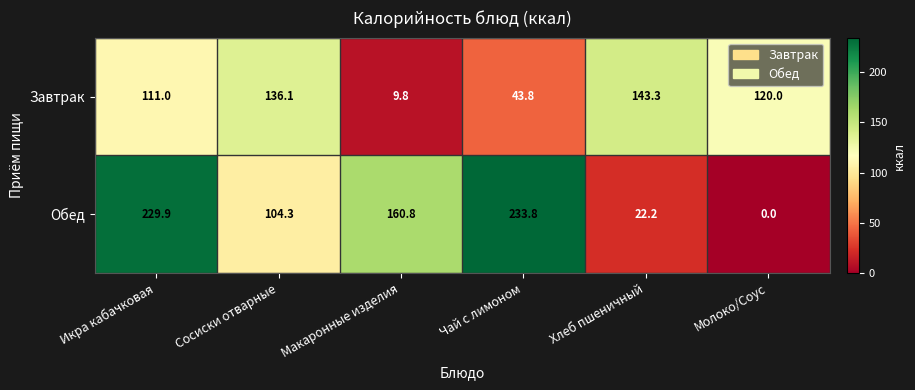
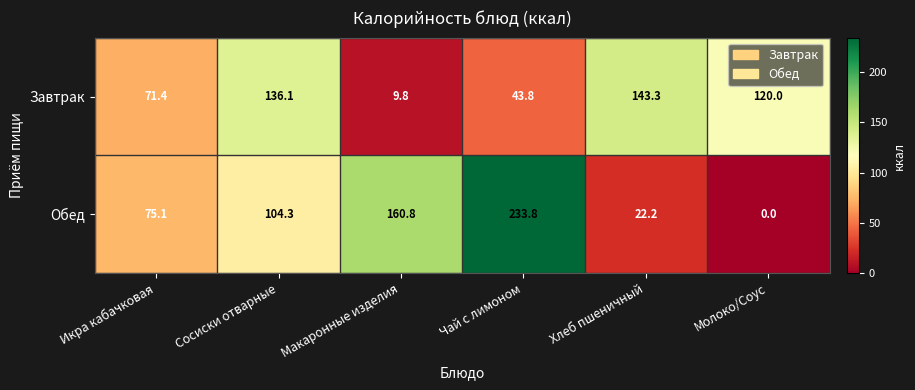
  {
    "Завтрак": {
-     "Икра кабачковая": 111.0,
+     "Икра кабачковая": 71.4,
      "Сосиски отварные": 136.1,
      "Макаронные изделия": 9.8,
      "Чай с лимоном": 43.8,
      "Хлеб пшеничный": 143.3,
      "Молоко/Соус": 120.0
    },
    "Обед": {
-     "Икра кабачковая": 229.9,
+     "Икра кабачковая": 75.1,
      "Сосиски отварные": 104.3,
      "Макаронные изделия": 160.8,
      "Чай с лимоном": 233.8,
      "Хлеб пшеничный": 22.2,
      "Молоко/Соус": 0.0
    }
  }
